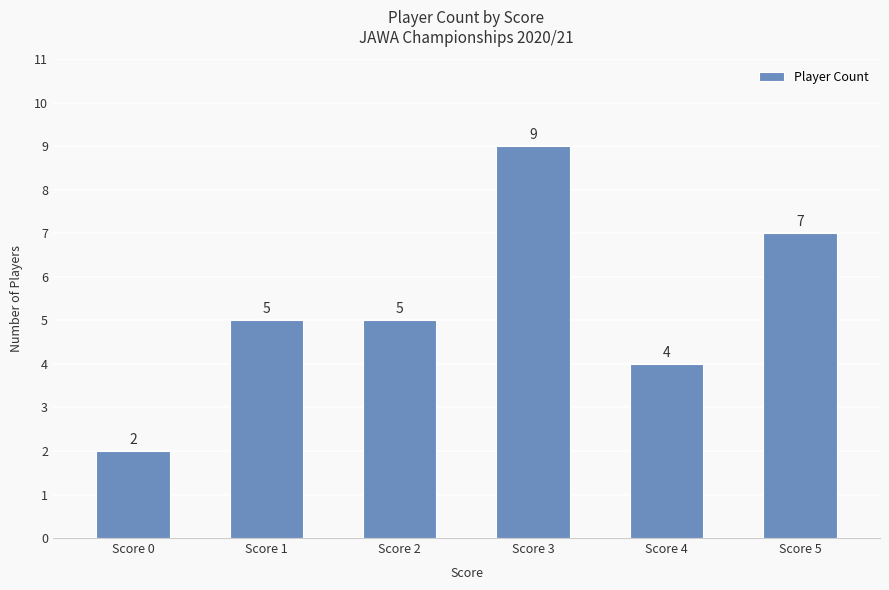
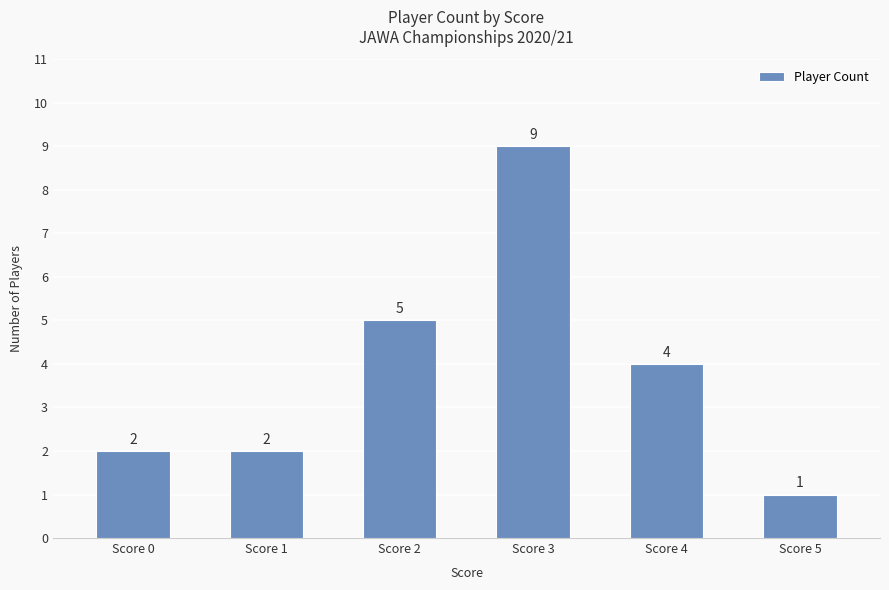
  {
    "Score 0": 2,
-   "Score 1": 5,
+   "Score 1": 2,
    "Score 2": 5,
    "Score 3": 9,
    "Score 4": 4,
-   "Score 5": 7
+   "Score 5": 1
  }
